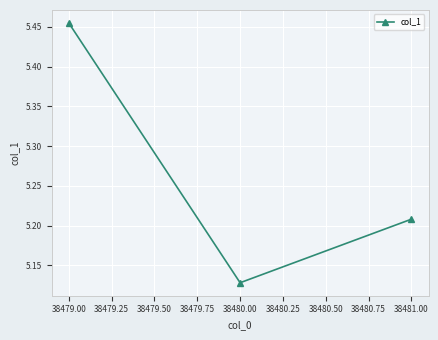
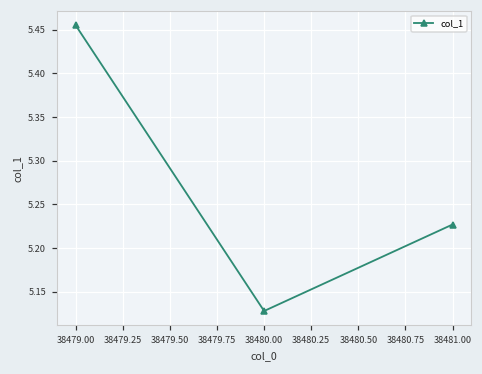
  {
    "38479.00": 5.46,
    "38480.00": 5.13,
-   "38481.00": 5.21
+   "38481.00": 5.23
  }
